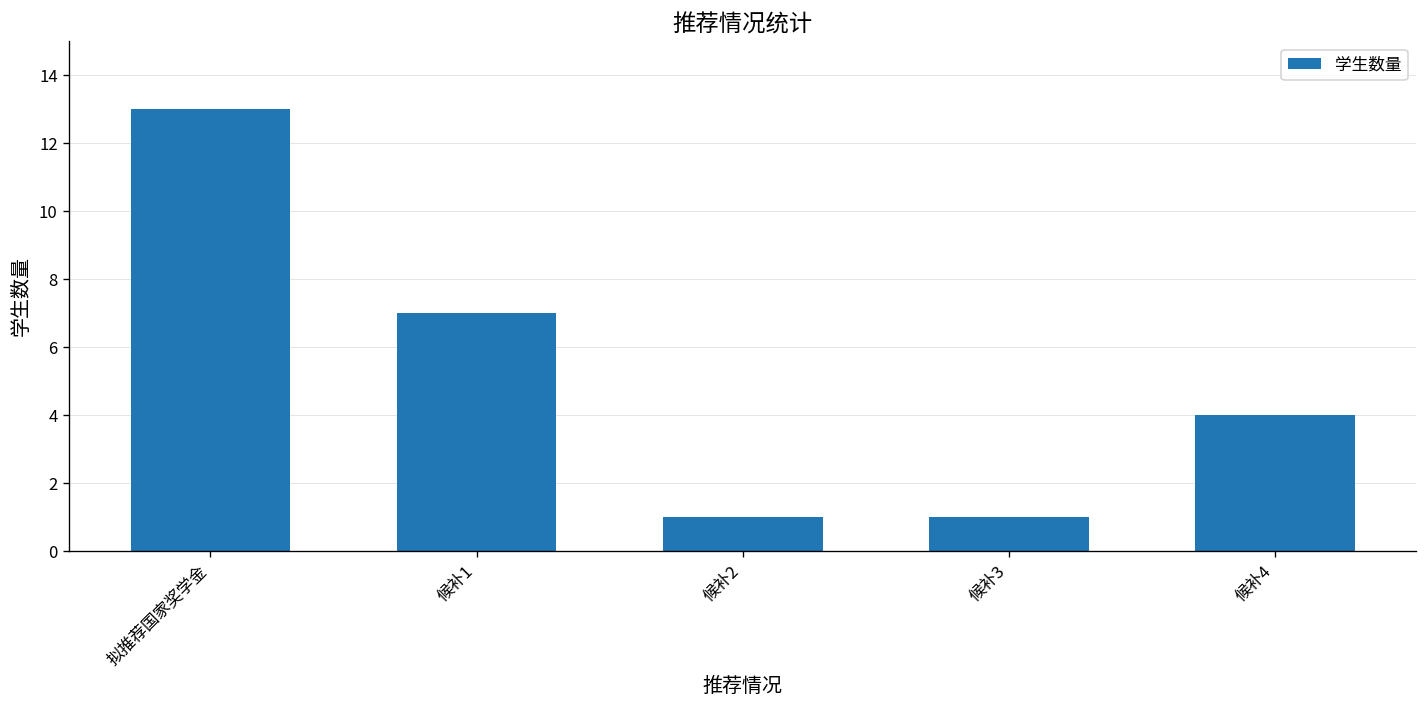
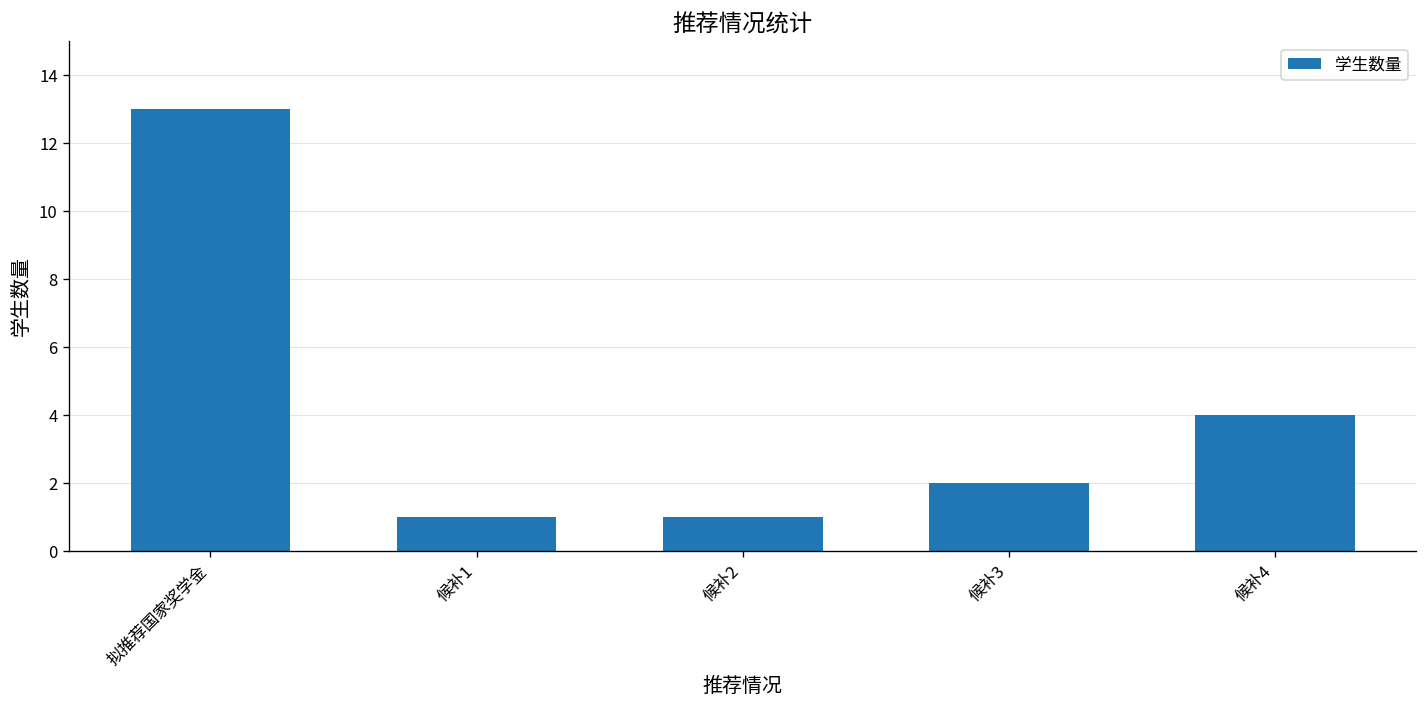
  {
    "拟推荐国家奖学金": 13,
-   "候补1": 7,
+   "候补1": 1,
    "候补2": 1,
-   "候补3": 1,
+   "候补3": 2,
    "候补4": 4
  }
